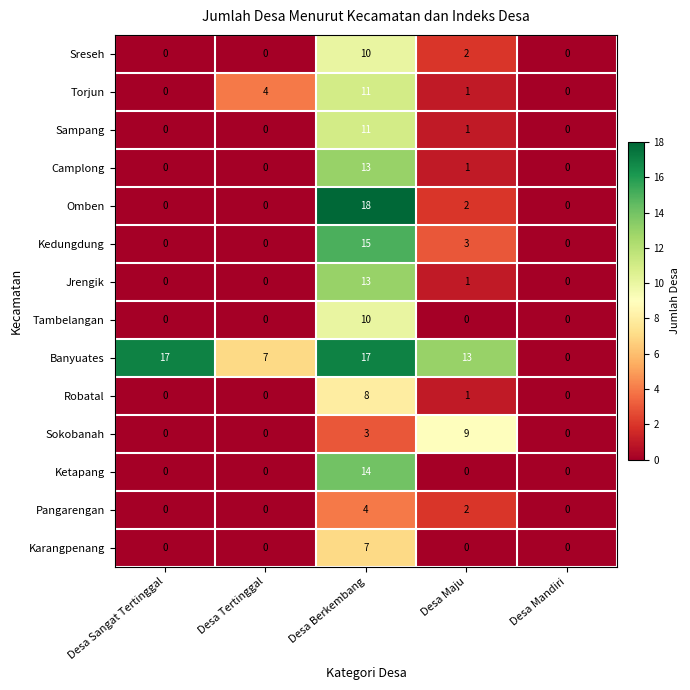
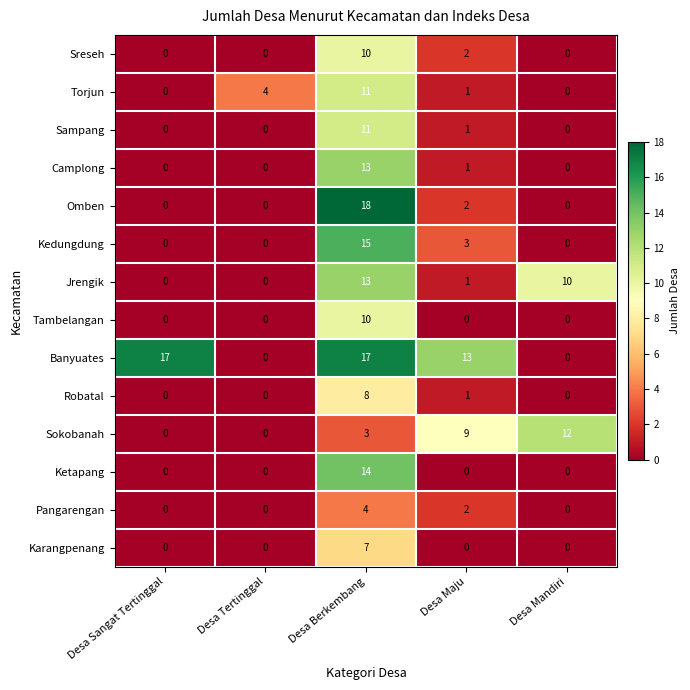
  {
    "Sreseh": {
      "Desa Sangat Tertinggal": 0,
      "Desa Tertinggal": 0,
      "Desa Berkembang": 10,
      "Desa Maju": 2,
      "Desa Mandiri": 0
    },
    "Torjun": {
      "Desa Sangat Tertinggal": 0,
      "Desa Tertinggal": 4,
      "Desa Berkembang": 11,
      "Desa Maju": 1,
      "Desa Mandiri": 0
    },
    "Sampang": {
      "Desa Sangat Tertinggal": 0,
      "Desa Tertinggal": 0,
      "Desa Berkembang": 11,
      "Desa Maju": 1,
      "Desa Mandiri": 0
    },
    "Camplong": {
      "Desa Sangat Tertinggal": 0,
      "Desa Tertinggal": 0,
      "Desa Berkembang": 13,
      "Desa Maju": 1,
      "Desa Mandiri": 0
    },
    "Omben": {
      "Desa Sangat Tertinggal": 0,
      "Desa Tertinggal": 0,
      "Desa Berkembang": 18,
      "Desa Maju": 2,
      "Desa Mandiri": 0
    },
    "Kedungdung": {
      "Desa Sangat Tertinggal": 0,
      "Desa Tertinggal": 0,
      "Desa Berkembang": 15,
      "Desa Maju": 3,
      "Desa Mandiri": 0
    },
    "Jrengik": {
      "Desa Sangat Tertinggal": 0,
      "Desa Tertinggal": 0,
      "Desa Berkembang": 13,
      "Desa Maju": 1,
-     "Desa Mandiri": 0
+     "Desa Mandiri": 10
    },
    "Tambelangan": {
      "Desa Sangat Tertinggal": 0,
      "Desa Tertinggal": 0,
      "Desa Berkembang": 10,
      "Desa Maju": 0,
      "Desa Mandiri": 0
    },
    "Banyuates": {
      "Desa Sangat Tertinggal": 17,
-     "Desa Tertinggal": 7,
+     "Desa Tertinggal": 0,
      "Desa Berkembang": 17,
      "Desa Maju": 13,
      "Desa Mandiri": 0
    },
    "Robatal": {
      "Desa Sangat Tertinggal": 0,
      "Desa Tertinggal": 0,
      "Desa Berkembang": 8,
      "Desa Maju": 1,
      "Desa Mandiri": 0
    },
    "Sokobanah": {
      "Desa Sangat Tertinggal": 0,
      "Desa Tertinggal": 0,
      "Desa Berkembang": 3,
      "Desa Maju": 9,
-     "Desa Mandiri": 0
+     "Desa Mandiri": 12
    },
    "Ketapang": {
      "Desa Sangat Tertinggal": 0,
      "Desa Tertinggal": 0,
      "Desa Berkembang": 14,
      "Desa Maju": 0,
      "Desa Mandiri": 0
    },
    "Pangarengan": {
      "Desa Sangat Tertinggal": 0,
      "Desa Tertinggal": 0,
      "Desa Berkembang": 4,
      "Desa Maju": 2,
      "Desa Mandiri": 0
    },
    "Karangpenang": {
      "Desa Sangat Tertinggal": 0,
      "Desa Tertinggal": 0,
      "Desa Berkembang": 7,
      "Desa Maju": 0,
      "Desa Mandiri": 0
    }
  }
